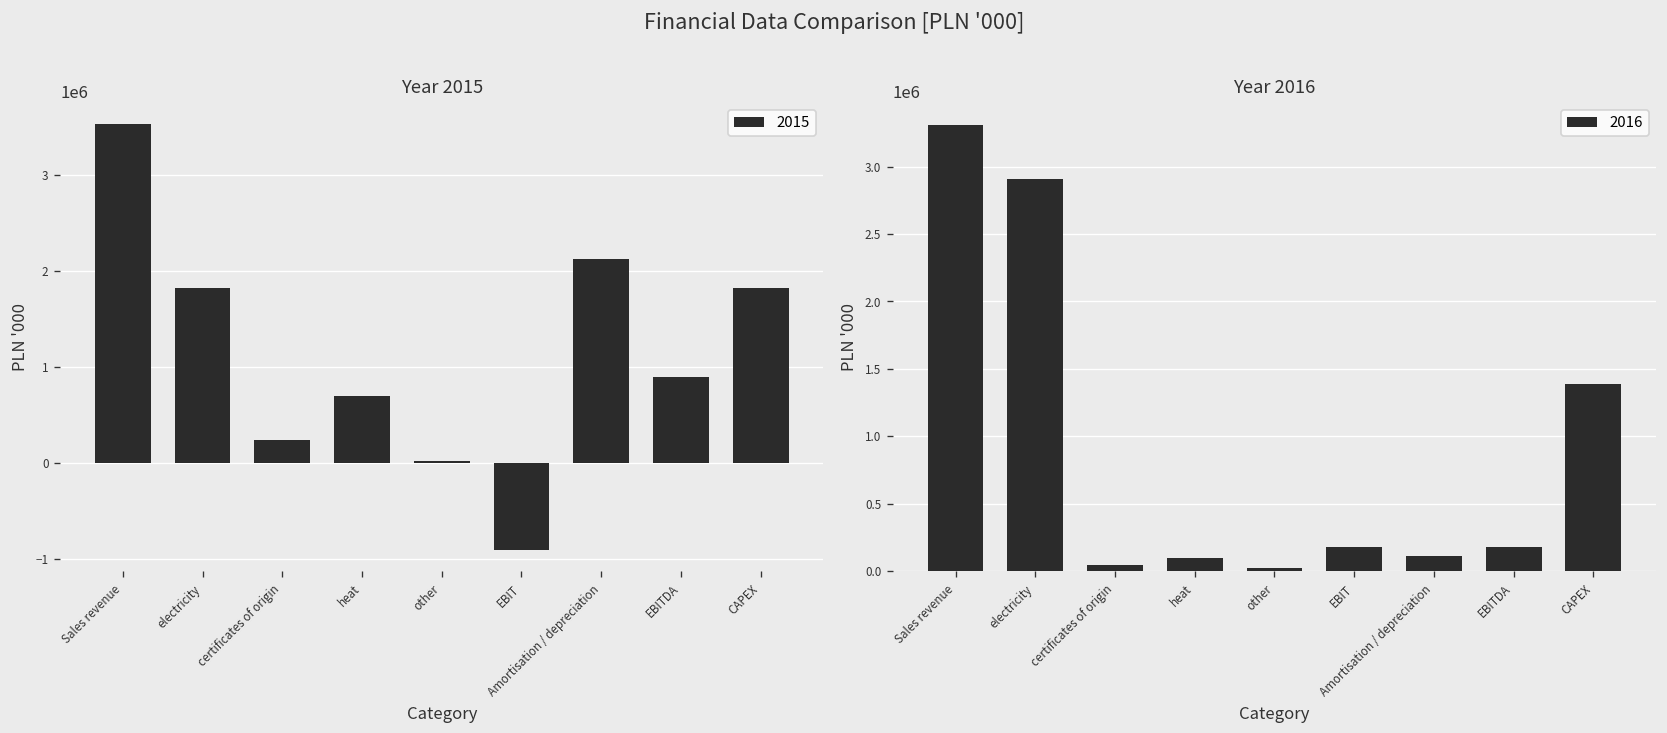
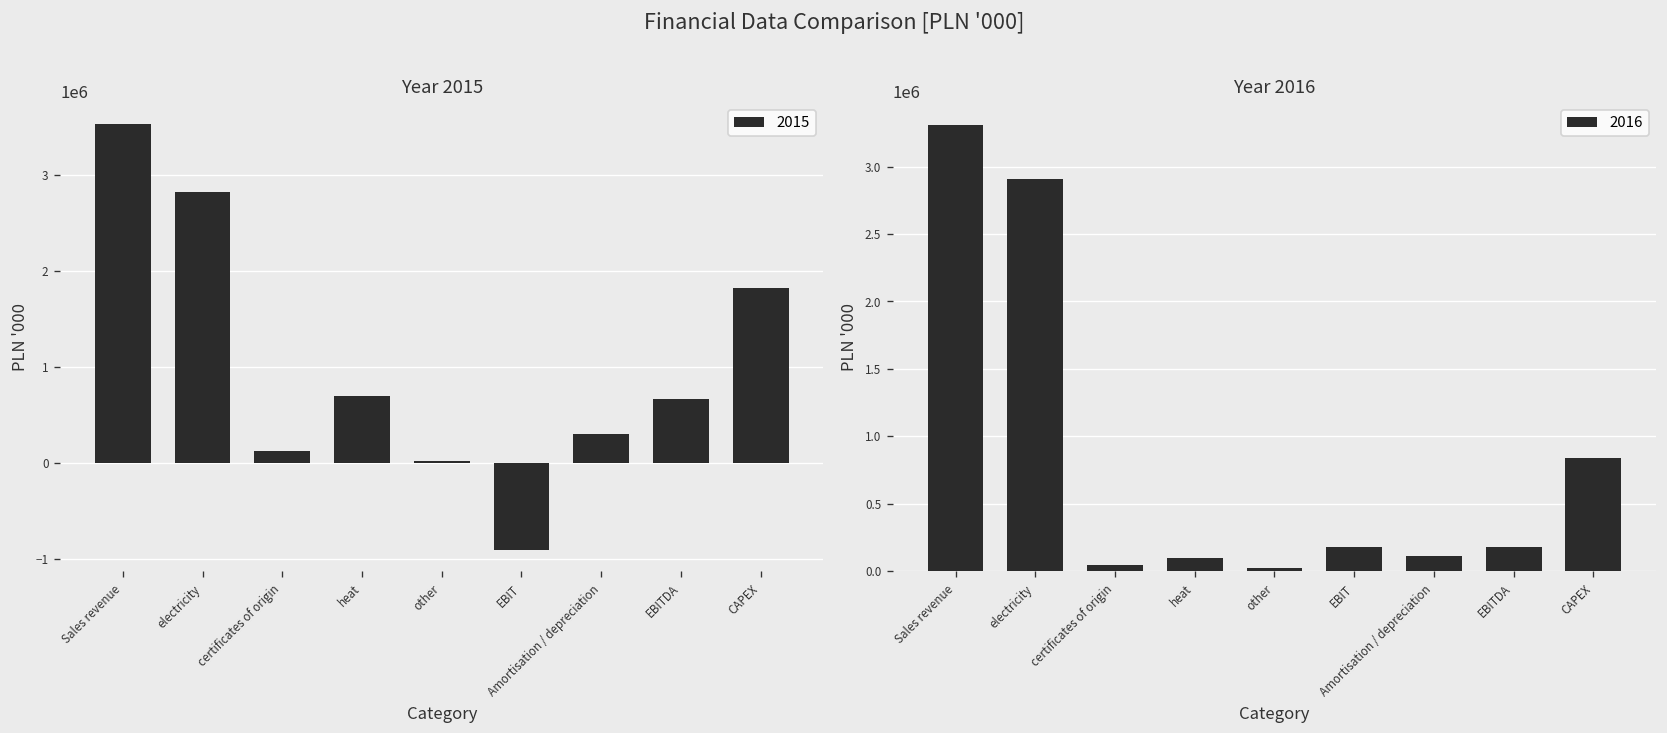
  {
    "Year 2015": {
      "Sales revenue": 3500000,
-     "electricity": 1800000,
-     "certificates of origin": 200000,
+     "electricity": 2800000,
+     "certificates of origin": 100000,
      "heat": 700000,
      "EBIT": -900000,
-     "Amortisation / depreciation": 2100000,
-     "EBITDA": 900000,
+     "Amortisation / depreciation": 300000,
+     "EBITDA": 700000,
      "CAPEX": 1800000
    },
    "Year 2016": {
      "Sales revenue": 3310000,
      "electricity": 2910000,
      "certificates of origin": 50000,
      "heat": 100000,
      "other": 30000,
      "EBIT": 180000,
      "Amortisation / depreciation": 110000,
      "EBITDA": 180000,
-     "CAPEX": 1390000
+     "CAPEX": 840000
    }
  }
